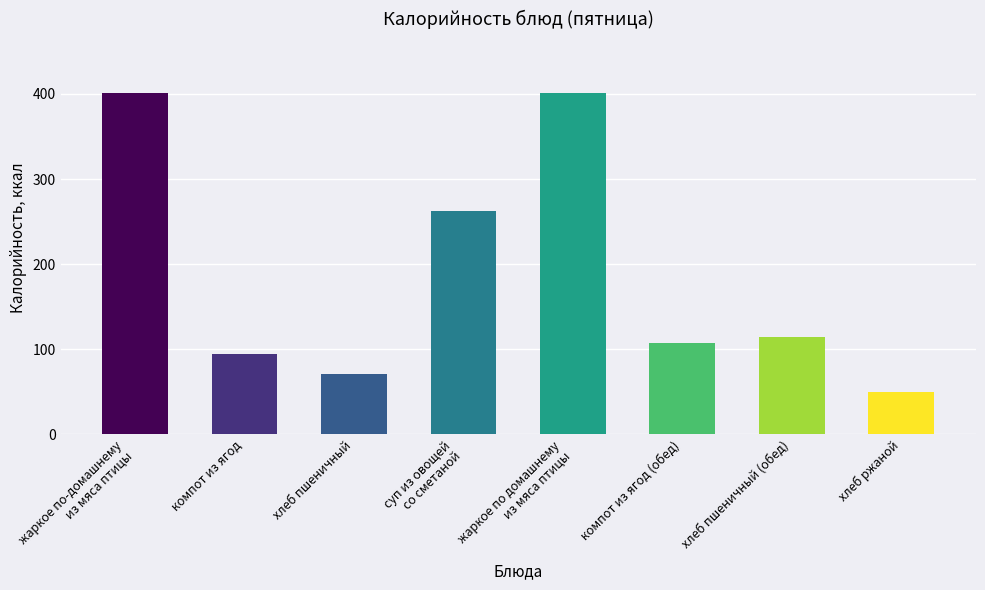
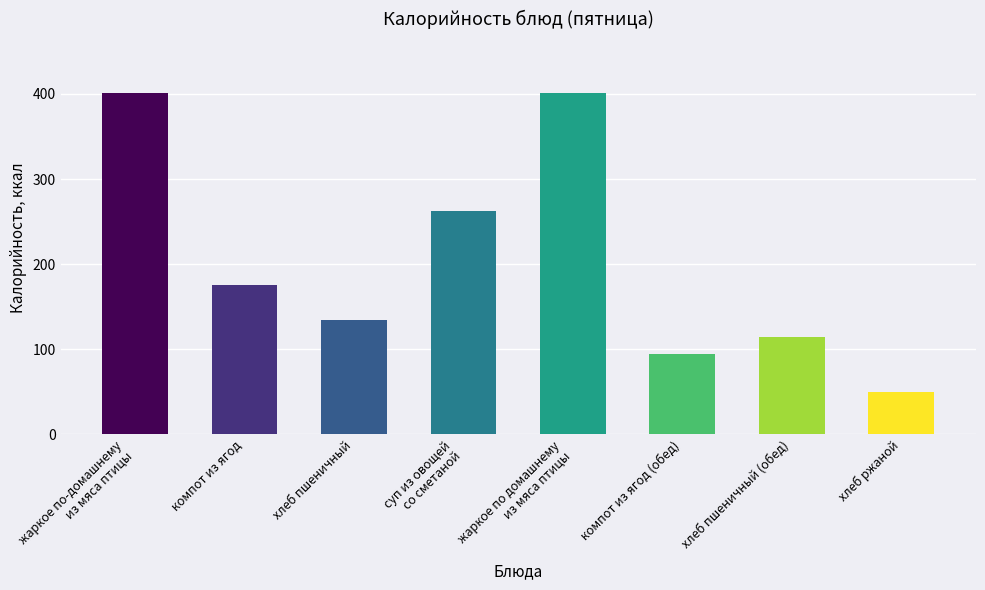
  {
    "жаркое по-домашнему из мяса птицы": 400,
-   "компот из ягод": 100,
-   "хлеб пшеничный": 70,
+   "компот из ягод": 180,
+   "хлеб пшеничный": 140,
    "суп из овощей со сметаной": 260,
    "жаркое по домашнему из мяса птицы": 400,
-   "компот из ягод (обед)": 110,
+   "компот из ягод (обед)": 100,
    "хлеб пшеничный (обед)": 110,
    "хлеб ржаной": 50
  }
